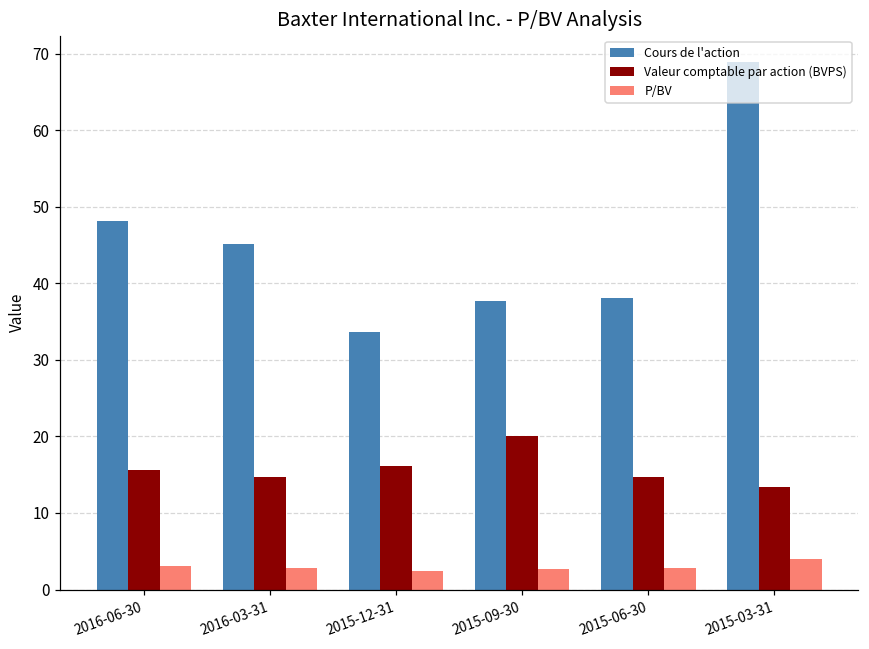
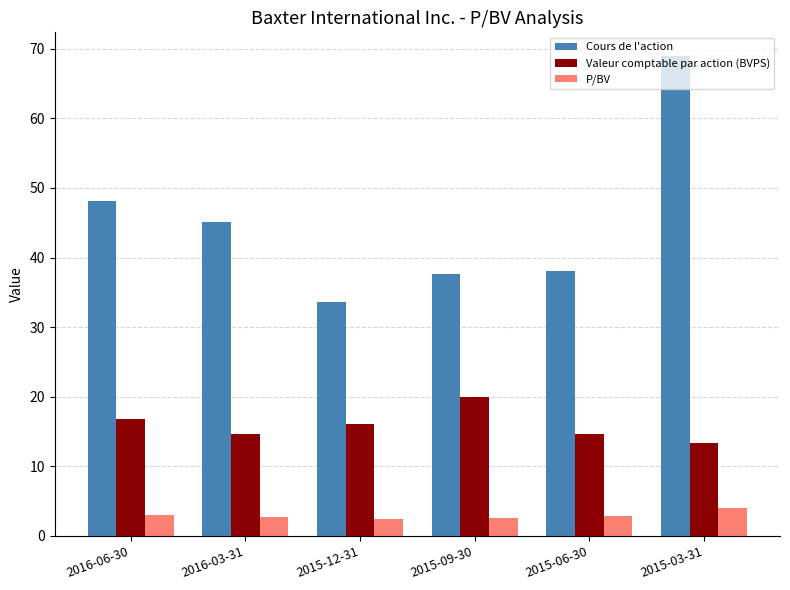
  {
    "Cours de l'action": {
      "2016-06-30": 48,
      "2016-03-31": 45,
      "2015-12-31": 34,
      "2015-09-30": 38,
      "2015-06-30": 38
    },
    "Valeur comptable par action (BVPS)": {
-     "2016-06-30": 16,
+     "2016-06-30": 17,
      "2016-03-31": 15,
      "2015-12-31": 16,
      "2015-09-30": 20,
      "2015-06-30": 15,
      "2015-03-31": 13
    },
    "P/BV": {
      "2016-06-30": 3,
      "2016-03-31": 3,
      "2015-12-31": 2,
      "2015-09-30": 3,
      "2015-06-30": 3,
      "2015-03-31": 4
    }
  }
